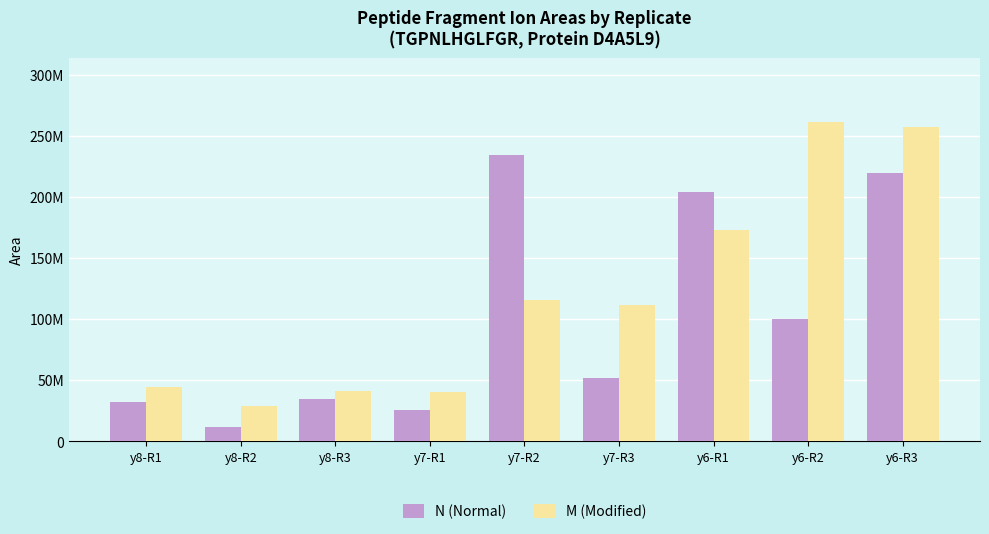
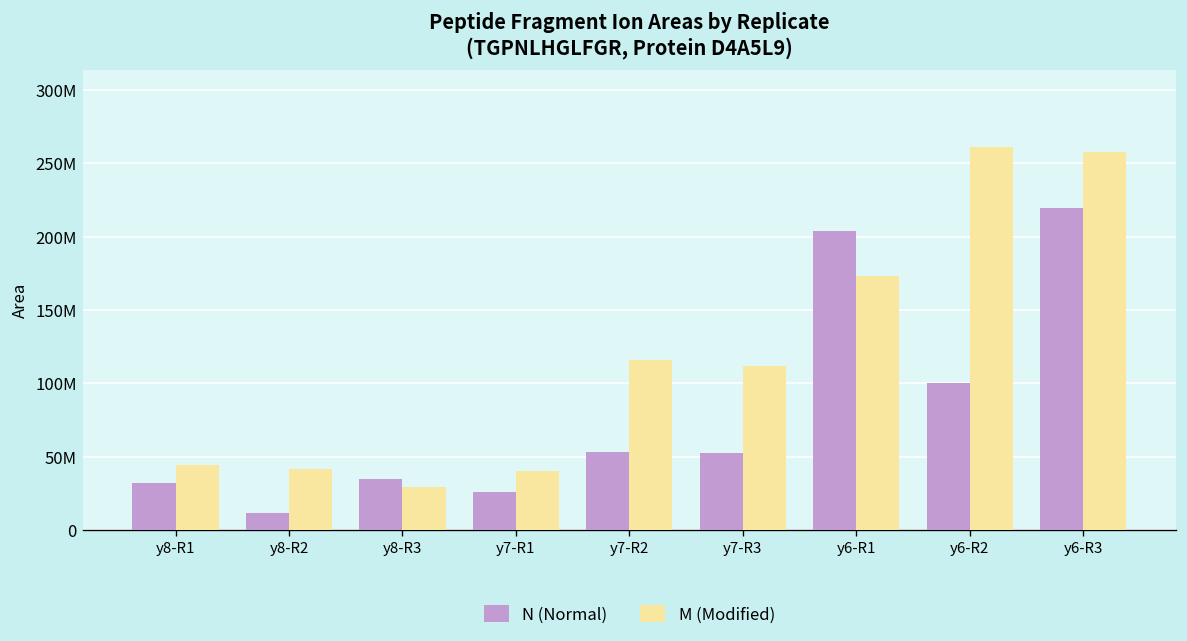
  {
    "N (Normal)": {
      "y8-R1": 32000000,
      "y8-R2": 12000000,
      "y8-R3": 35000000,
      "y7-R1": 26000000,
-     "y7-R2": 234000000,
+     "y7-R2": 53000000,
      "y7-R3": 52000000,
      "y6-R1": 204000000,
      "y6-R2": 100000000,
      "y6-R3": 220000000
    },
    "M (Modified)": {
      "y8-R1": 44000000,
-     "y8-R2": 29000000,
-     "y8-R3": 41000000,
+     "y8-R2": 42000000,
+     "y8-R3": 30000000,
      "y7-R1": 40000000,
      "y7-R2": 116000000,
      "y7-R3": 112000000,
      "y6-R1": 173000000,
      "y6-R2": 261000000,
      "y6-R3": 258000000
    }
  }
